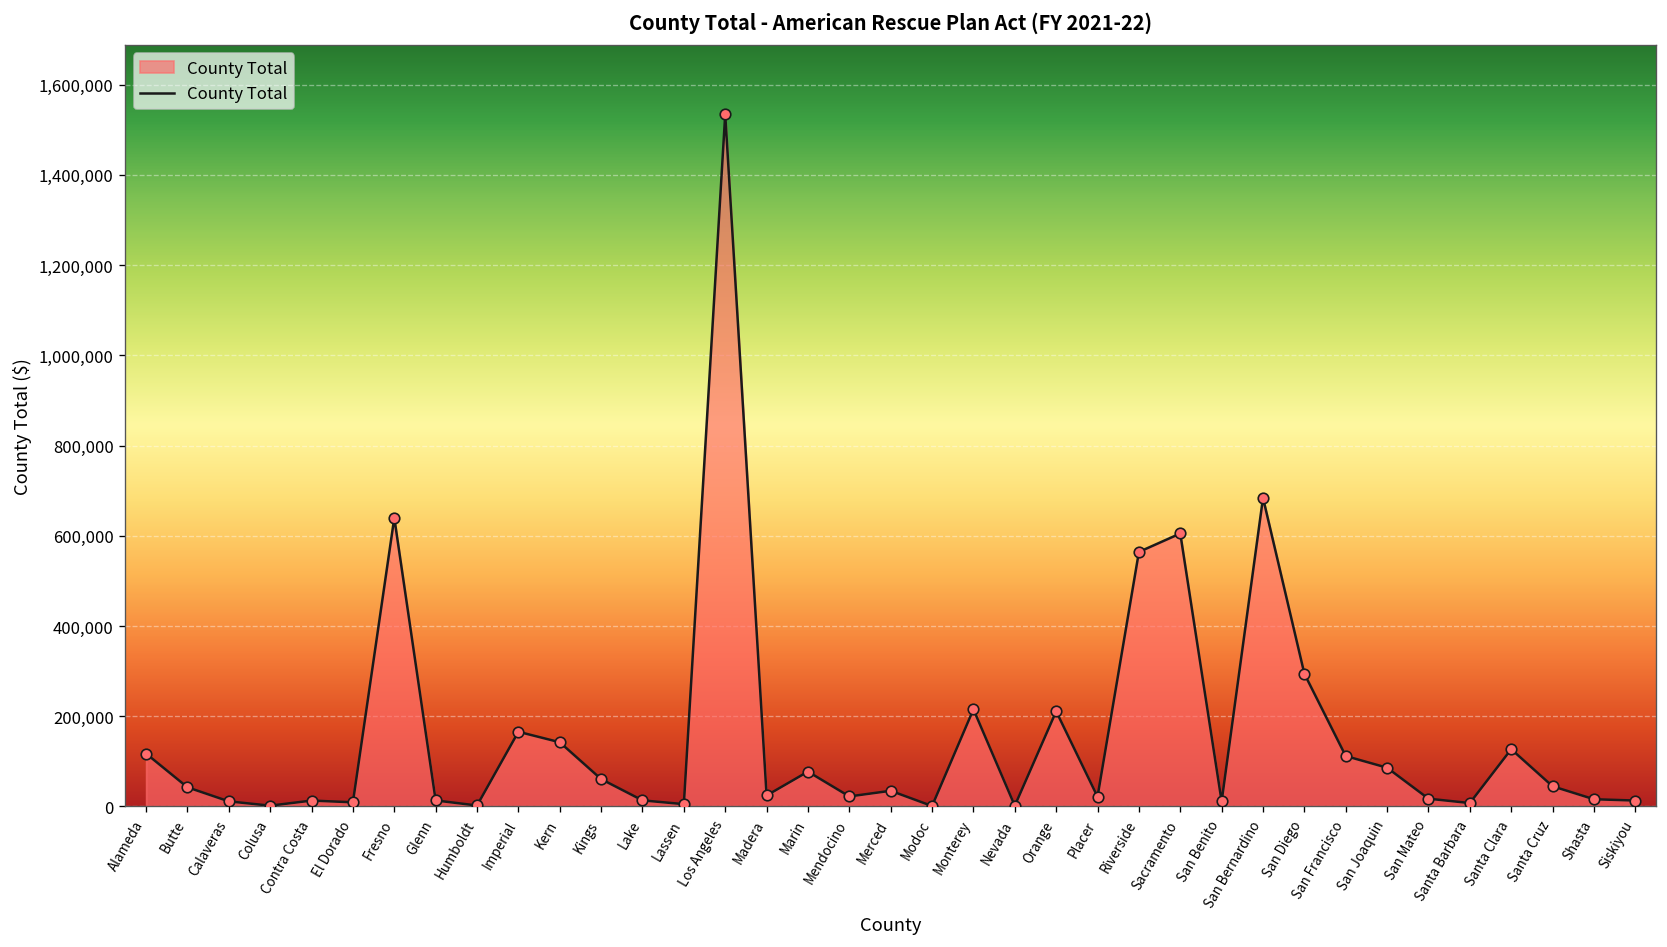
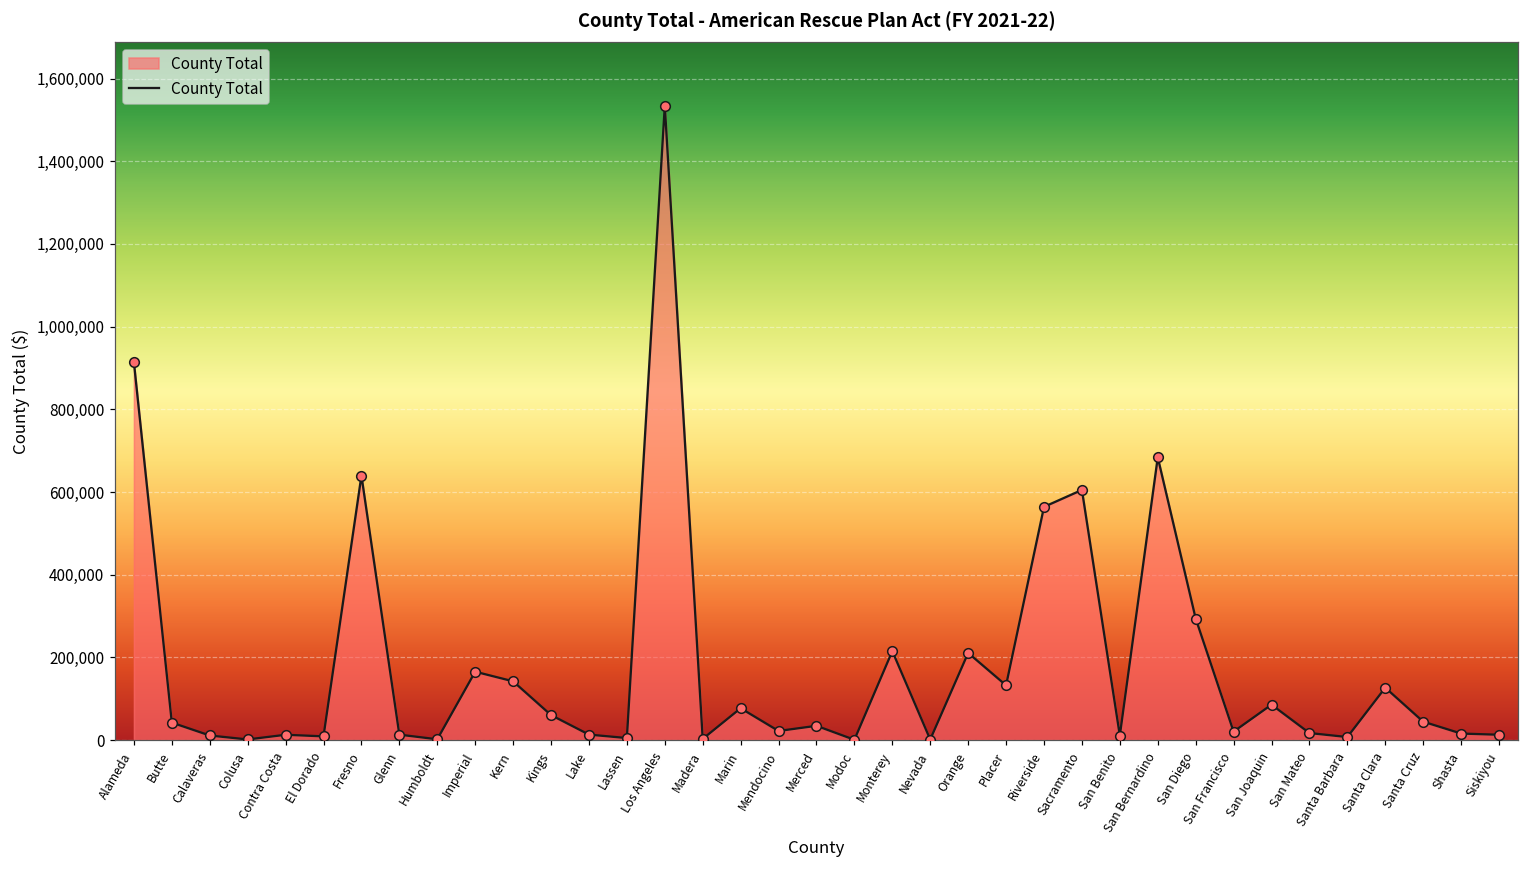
  {
-   "Alameda": "120,000",
+   "Alameda": "910,000",
    "Butte": "40,000",
    "Calaveras": "10,000",
    "Colusa": "0",
    "Contra Costa": "10,000",
    "El Dorado": "10,000",
    "Fresno": "640,000",
    "Glenn": "10,000",
    "Humboldt": "0",
    "Imperial": "170,000",
    "Kern": "140,000",
    "Kings": "60,000",
    "Lake": "10,000",
    "Lassen": "10,000",
    "Los Angeles": "1,530,000",
-   "Madera": "20,000",
+   "Madera": "0",
    "Marin": "80,000",
    "Mendocino": "20,000",
    "Merced": "30,000",
    "Modoc": "0",
    "Monterey": "220,000",
    "Nevada": "0",
    "Orange": "210,000",
-   "Placer": "20,000",
+   "Placer": "130,000",
    "Riverside": "560,000",
    "Sacramento": "610,000",
    "San Benito": "10,000",
    "San Bernardino": "680,000",
    "San Diego": "290,000",
-   "San Francisco": "110,000",
+   "San Francisco": "20,000",
    "San Joaquin": "90,000",
    "San Mateo": "20,000",
    "Santa Barbara": "10,000",
    "Santa Clara": "130,000",
    "Santa Cruz": "40,000",
    "Shasta": "20,000",
    "Siskiyou": "10,000"
  }
